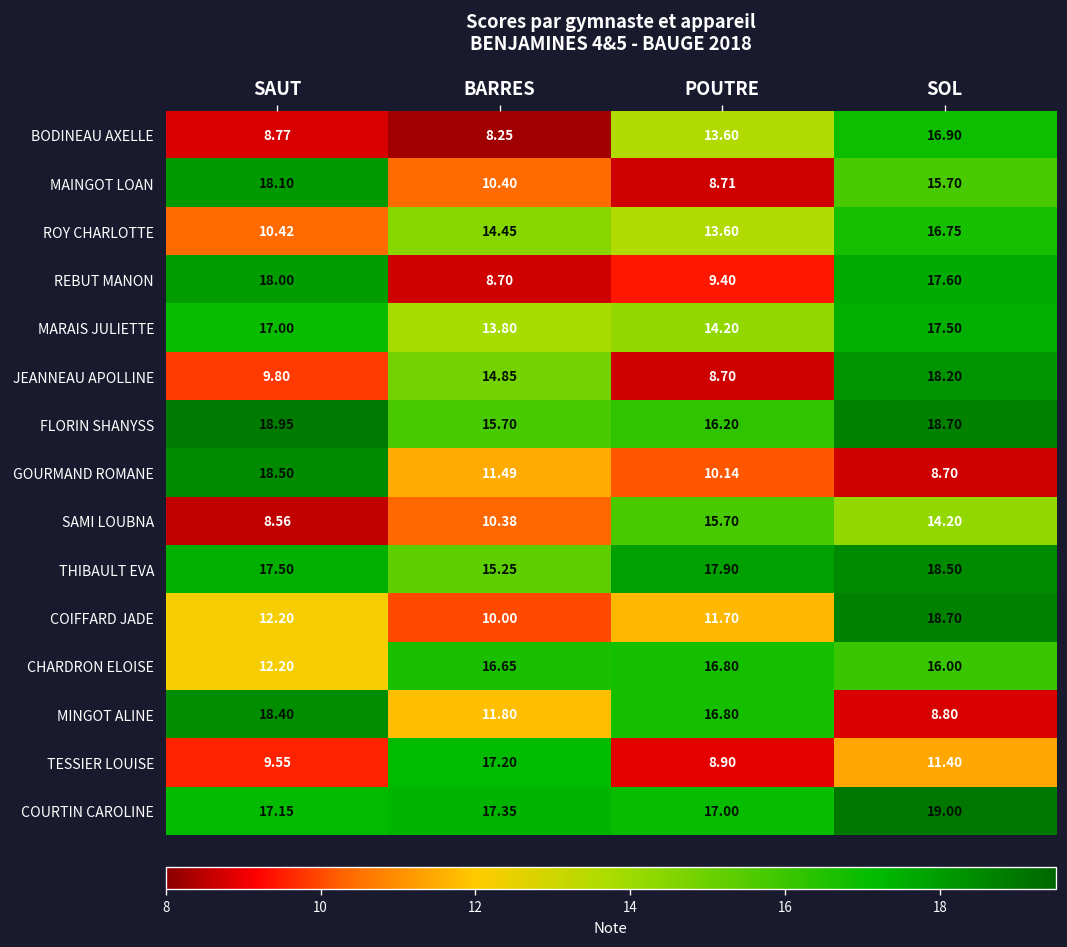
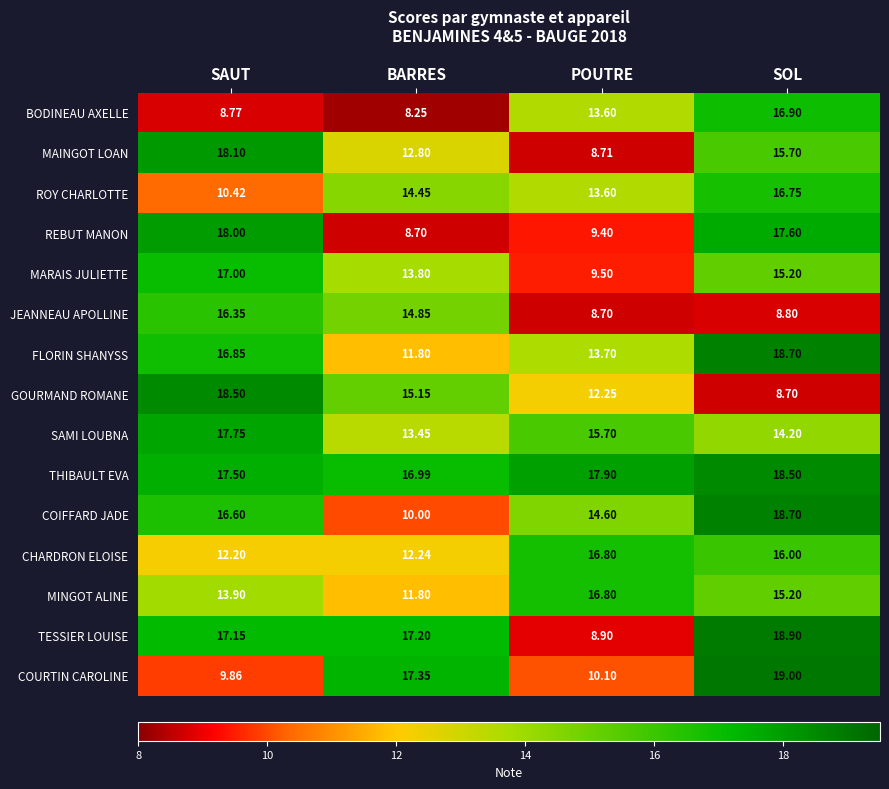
  {
    "BODINEAU AXELLE": {
      "SAUT": 8.77,
      "BARRES": 8.25,
      "POUTRE": 13.60,
      "SOL": 16.90
    },
    "MAINGOT LOAN": {
      "SAUT": 18.10,
-     "BARRES": 10.40,
+     "BARRES": 12.80,
      "POUTRE": 8.71,
      "SOL": 15.70
    },
    "ROY CHARLOTTE": {
      "SAUT": 10.42,
      "BARRES": 14.45,
      "POUTRE": 13.60,
      "SOL": 16.75
    },
    "REBUT MANON": {
      "SAUT": 18.00,
      "BARRES": 8.70,
      "POUTRE": 9.40,
      "SOL": 17.60
    },
    "MARAIS JULIETTE": {
      "SAUT": 17.00,
      "BARRES": 13.80,
-     "POUTRE": 14.20,
-     "SOL": 17.50
+     "POUTRE": 9.50,
+     "SOL": 15.20
    },
    "JEANNEAU APOLLINE": {
-     "SAUT": 9.80,
+     "SAUT": 16.35,
      "BARRES": 14.85,
      "POUTRE": 8.70,
-     "SOL": 18.20
+     "SOL": 8.80
    },
    "FLORIN SHANYSS": {
-     "SAUT": 18.95,
-     "BARRES": 15.70,
-     "POUTRE": 16.20,
+     "SAUT": 16.85,
+     "BARRES": 11.80,
+     "POUTRE": 13.70,
      "SOL": 18.70
    },
    "GOURMAND ROMANE": {
      "SAUT": 18.50,
-     "BARRES": 11.49,
-     "POUTRE": 10.14,
+     "BARRES": 15.15,
+     "POUTRE": 12.25,
      "SOL": 8.70
    },
    "SAMI LOUBNA": {
-     "SAUT": 8.56,
-     "BARRES": 10.38,
+     "SAUT": 17.75,
+     "BARRES": 13.45,
      "POUTRE": 15.70,
      "SOL": 14.20
    },
    "THIBAULT EVA": {
      "SAUT": 17.50,
-     "BARRES": 15.25,
+     "BARRES": 16.99,
      "POUTRE": 17.90,
      "SOL": 18.50
    },
    "COIFFARD JADE": {
-     "SAUT": 12.20,
+     "SAUT": 16.60,
      "BARRES": 10.00,
-     "POUTRE": 11.70,
+     "POUTRE": 14.60,
      "SOL": 18.70
    },
    "CHARDRON ELOISE": {
      "SAUT": 12.20,
-     "BARRES": 16.65,
+     "BARRES": 12.24,
      "POUTRE": 16.80,
      "SOL": 16.00
    },
    "MINGOT ALINE": {
-     "SAUT": 18.40,
+     "SAUT": 13.90,
      "BARRES": 11.80,
      "POUTRE": 16.80,
-     "SOL": 8.80
+     "SOL": 15.20
    },
    "TESSIER LOUISE": {
-     "SAUT": 9.55,
+     "SAUT": 17.15,
      "BARRES": 17.20,
      "POUTRE": 8.90,
-     "SOL": 11.40
+     "SOL": 18.90
    },
    "COURTIN CAROLINE": {
-     "SAUT": 17.15,
+     "SAUT": 9.86,
      "BARRES": 17.35,
-     "POUTRE": 17.00,
+     "POUTRE": 10.10,
      "SOL": 19.00
    }
  }
